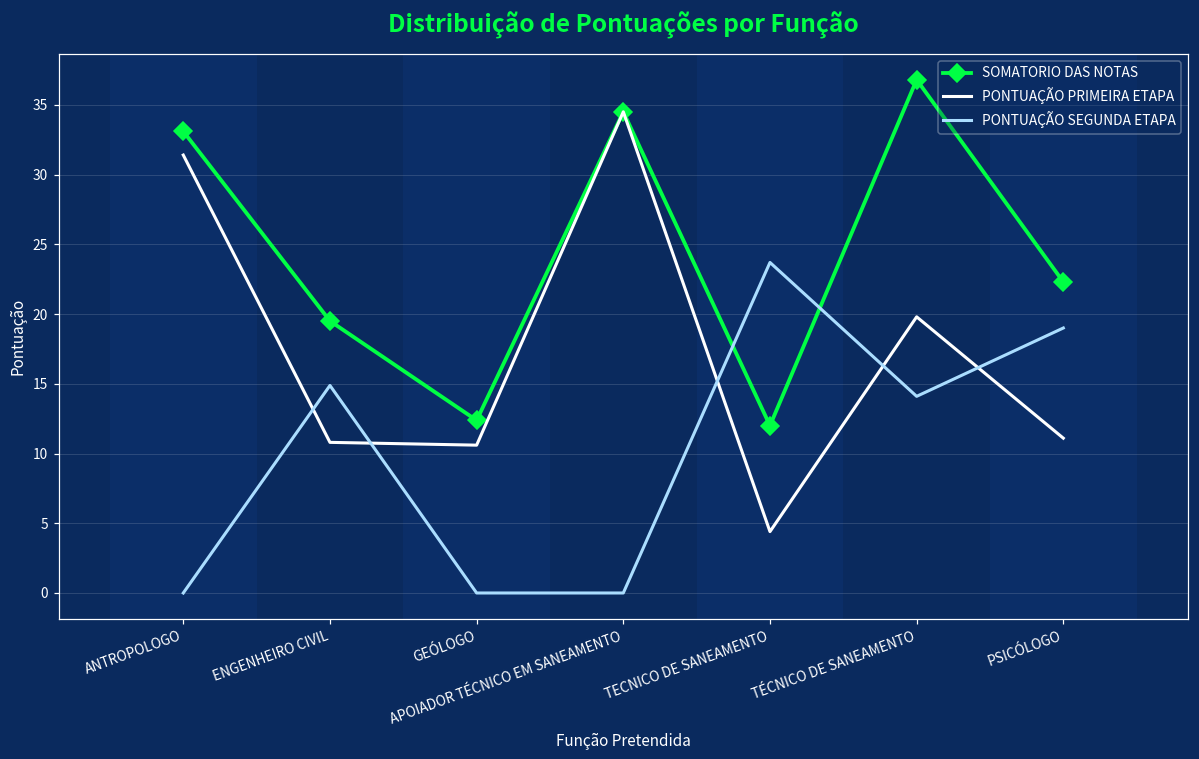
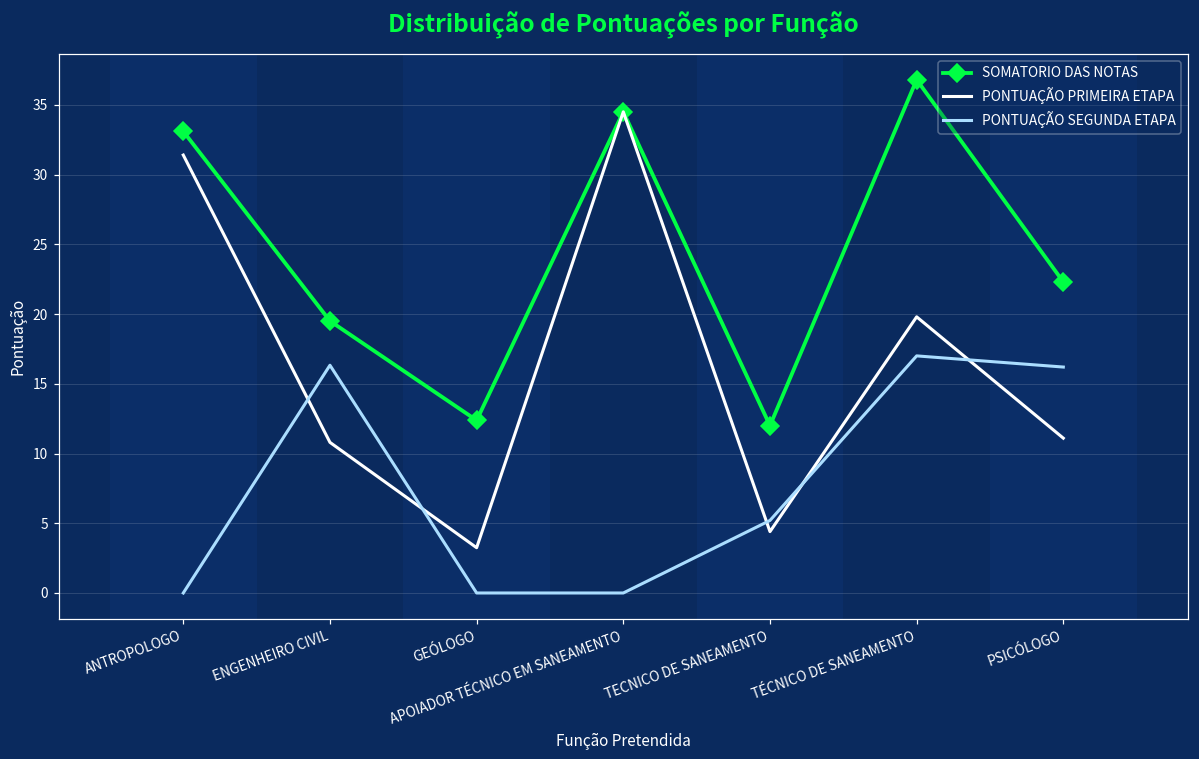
  {
    "SOMATORIO DAS NOTAS": {
      "ANTROPOLOGO": 33.1,
      "ENGENHEIRO CIVIL": 19.5,
      "GEÓLOGO": 12.4,
      "TECNICO DE SANEAMENTO": 12.0,
      "TÉCNICO DE SANEAMENTO": 36.8,
      "PSICÓLOGO": 22.3
    },
    "PONTUAÇÃO PRIMEIRA ETAPA": {
      "ANTROPOLOGO": 31.4,
      "ENGENHEIRO CIVIL": 10.8,
-     "GEÓLOGO": 10.6,
+     "GEÓLOGO": 3.2,
      "TECNICO DE SANEAMENTO": 4.4,
      "TÉCNICO DE SANEAMENTO": 19.8,
      "PSICÓLOGO": 11.1
    },
    "PONTUAÇÃO SEGUNDA ETAPA": {
      "ANTROPOLOGO": 0.0,
-     "ENGENHEIRO CIVIL": 14.9,
+     "ENGENHEIRO CIVIL": 16.3,
      "GEÓLOGO": 0.0,
      "APOIADOR TÉCNICO EM SANEAMENTO": 0.0,
-     "TECNICO DE SANEAMENTO": 23.7,
-     "TÉCNICO DE SANEAMENTO": 14.1,
-     "PSICÓLOGO": 19.0
+     "TECNICO DE SANEAMENTO": 5.2,
+     "TÉCNICO DE SANEAMENTO": 17.0,
+     "PSICÓLOGO": 16.2
    }
  }
